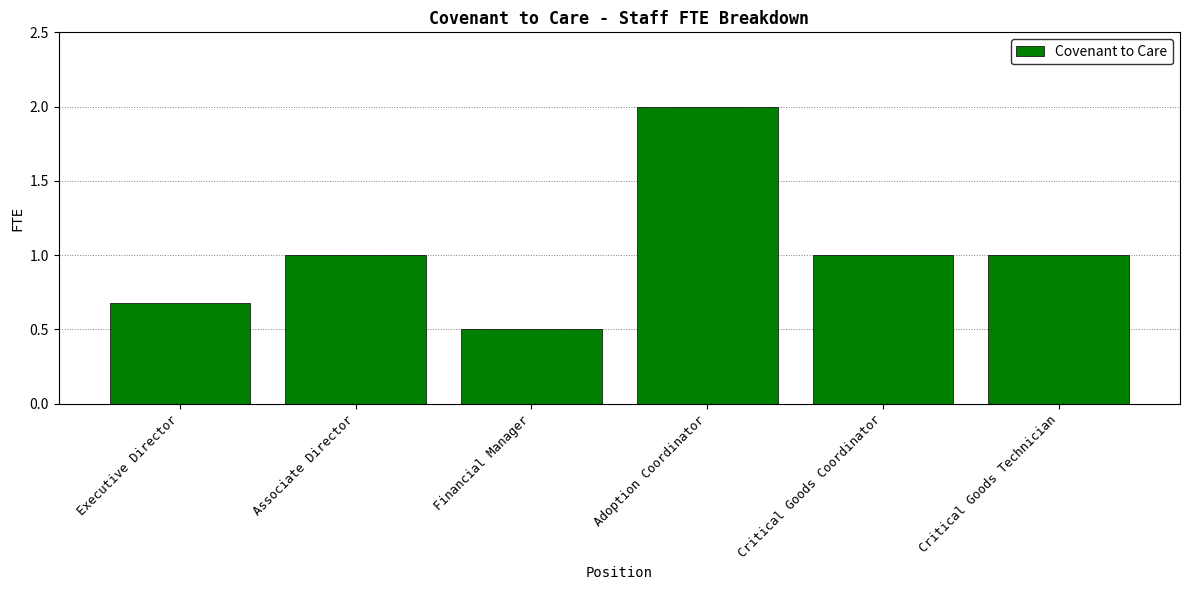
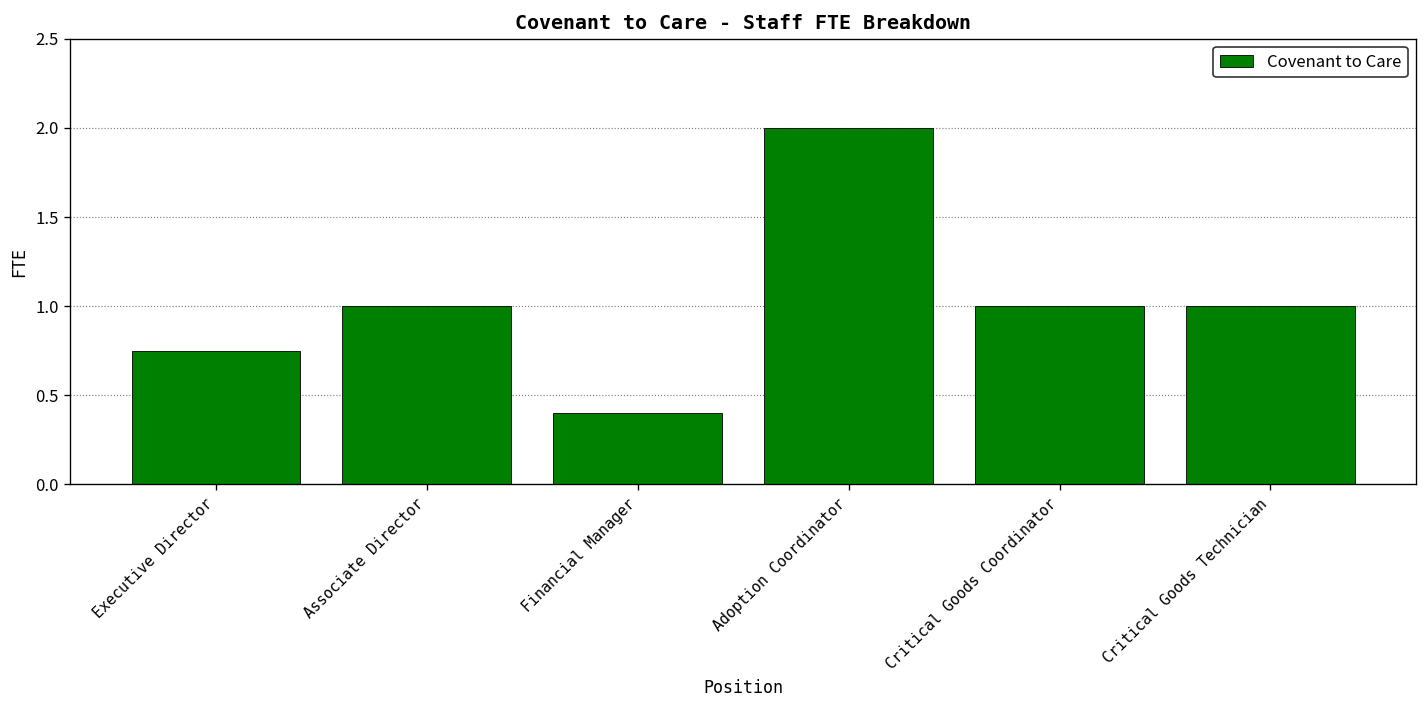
  {
-   "Executive Director": 0.68,
+   "Executive Director": 0.75,
    "Associate Director": 1.00,
-   "Financial Manager": 0.5,
+   "Financial Manager": 0.4,
    "Adoption Coordinator": 2.00,
    "Critical Goods Coordinator": 1.00,
    "Critical Goods Technician": 1.00
  }
